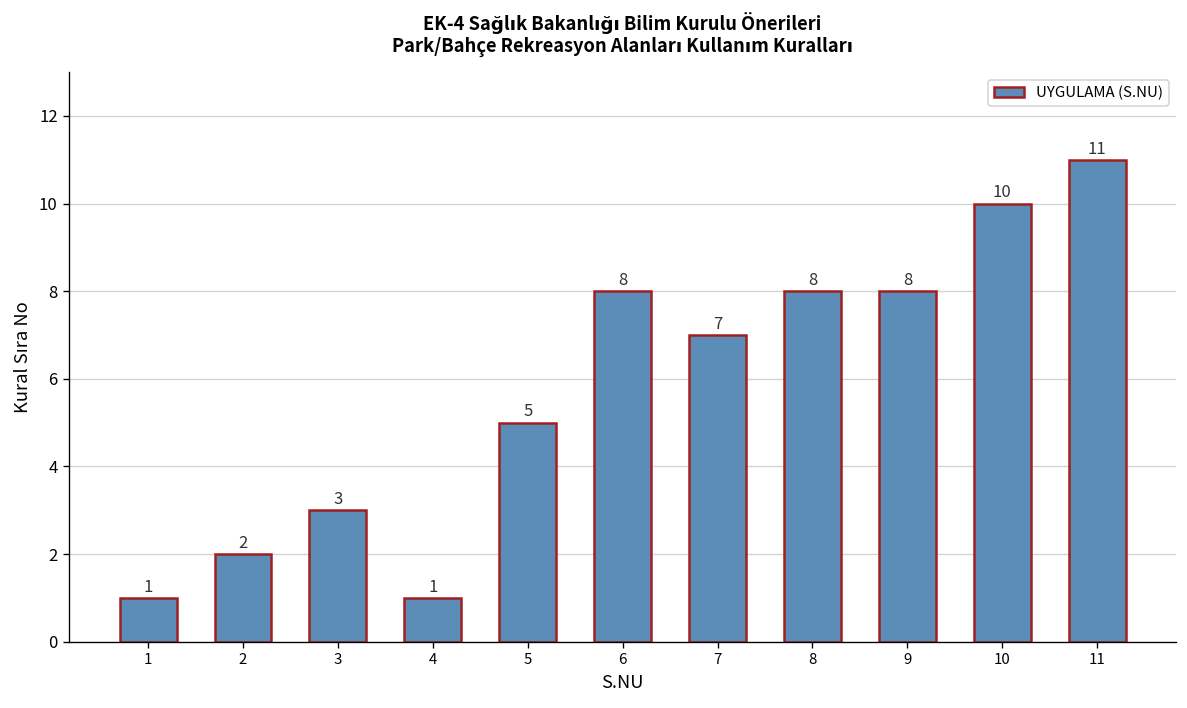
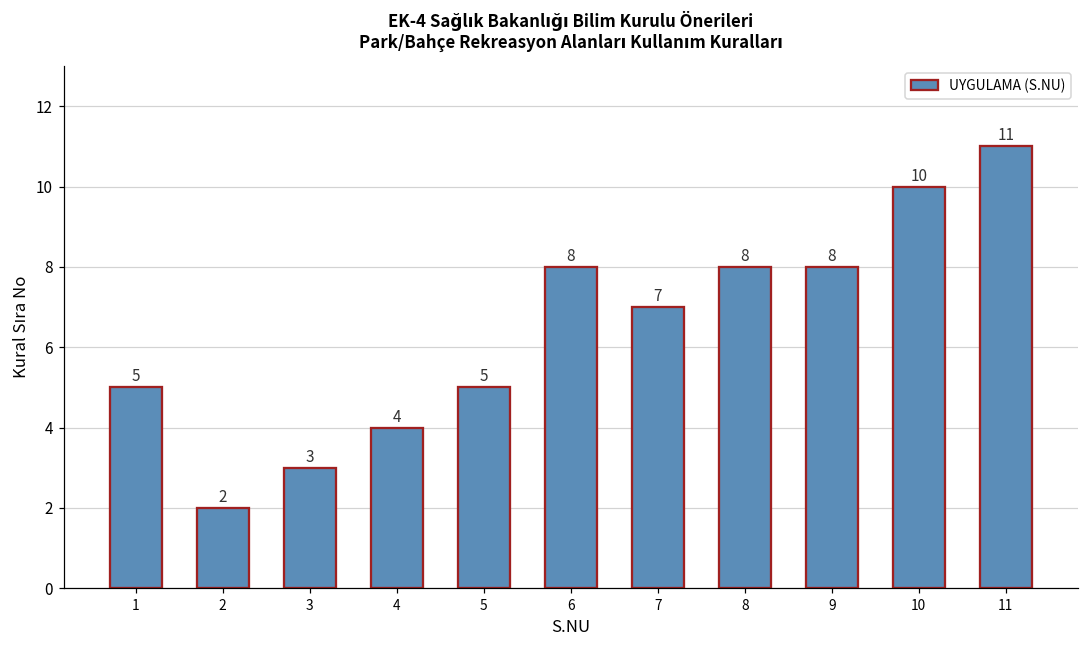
  {
-   "1": 1,
+   "1": 5,
    "2": 2,
    "3": 3,
-   "4": 1,
+   "4": 4,
    "5": 5,
    "6": 8,
    "7": 7,
    "8": 8,
    "9": 8,
    "10": 10,
    "11": 11
  }
